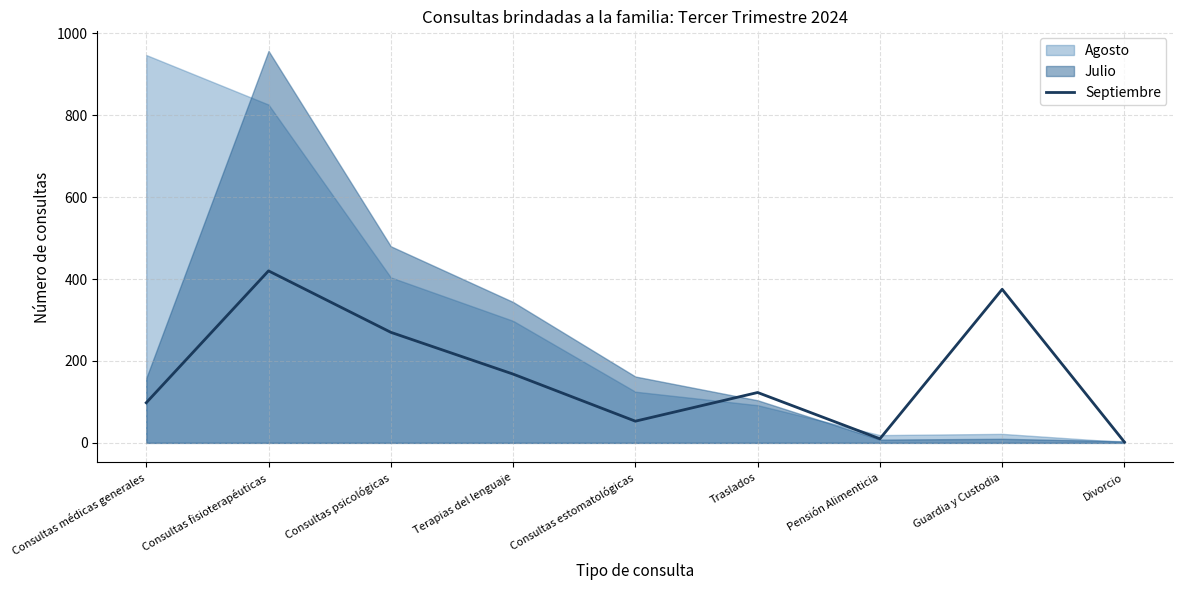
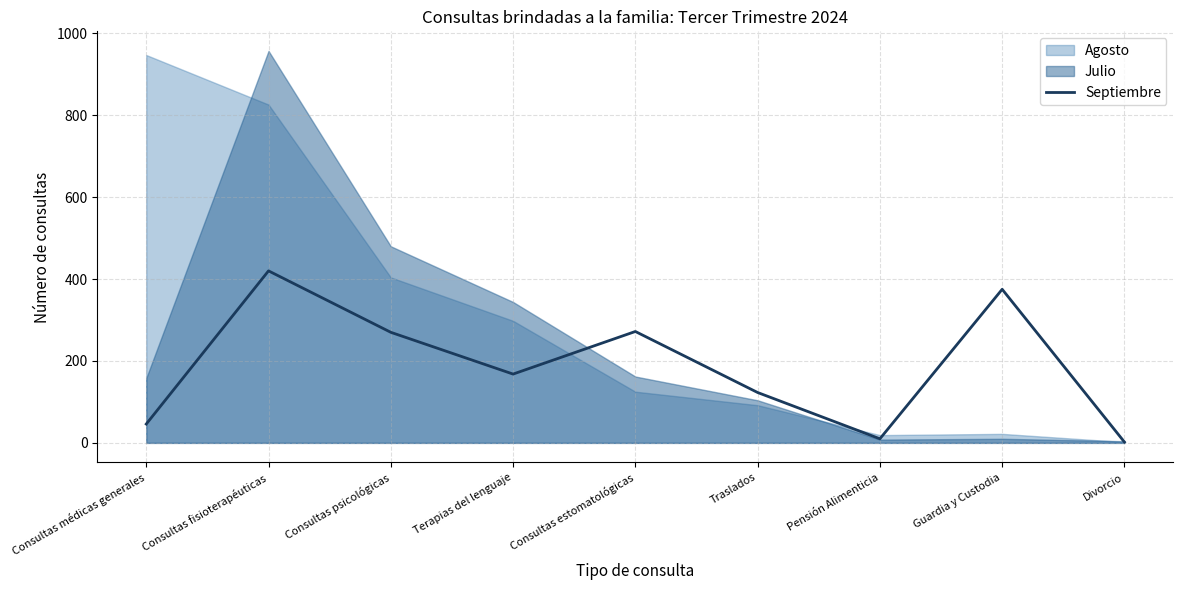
  {
    "Septiembre": {
-     "Consultas médicas generales": 100,
+     "Consultas médicas generales": 50,
      "Consultas fisioterapéuticas": 420,
      "Consultas psicológicas": 270,
      "Terapias del lenguaje": 170,
-     "Consultas estomatológicas": 50,
+     "Consultas estomatológicas": 270,
      "Traslados": 120,
      "Guardia y Custodia": 380
    }
  }
